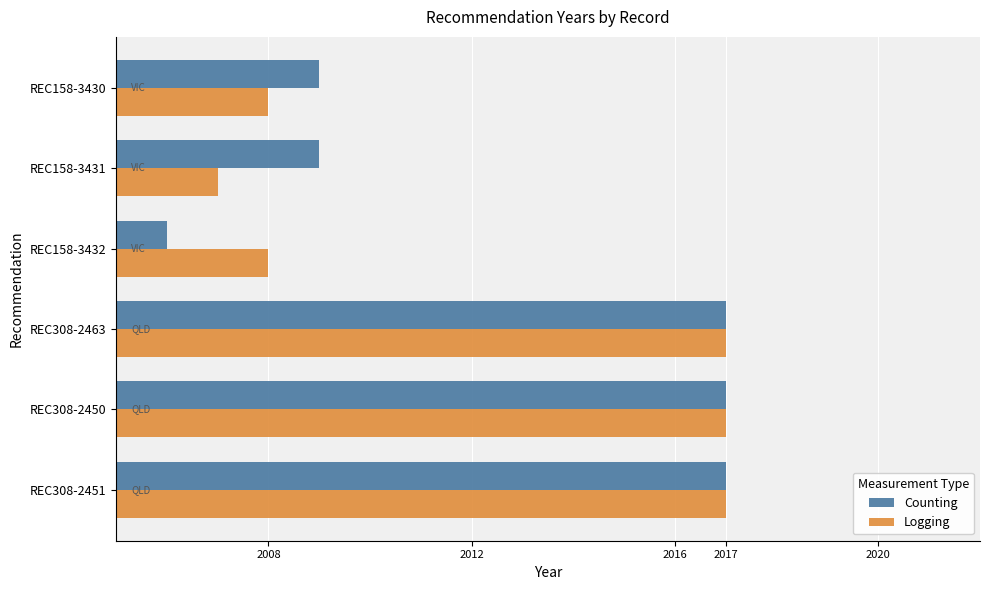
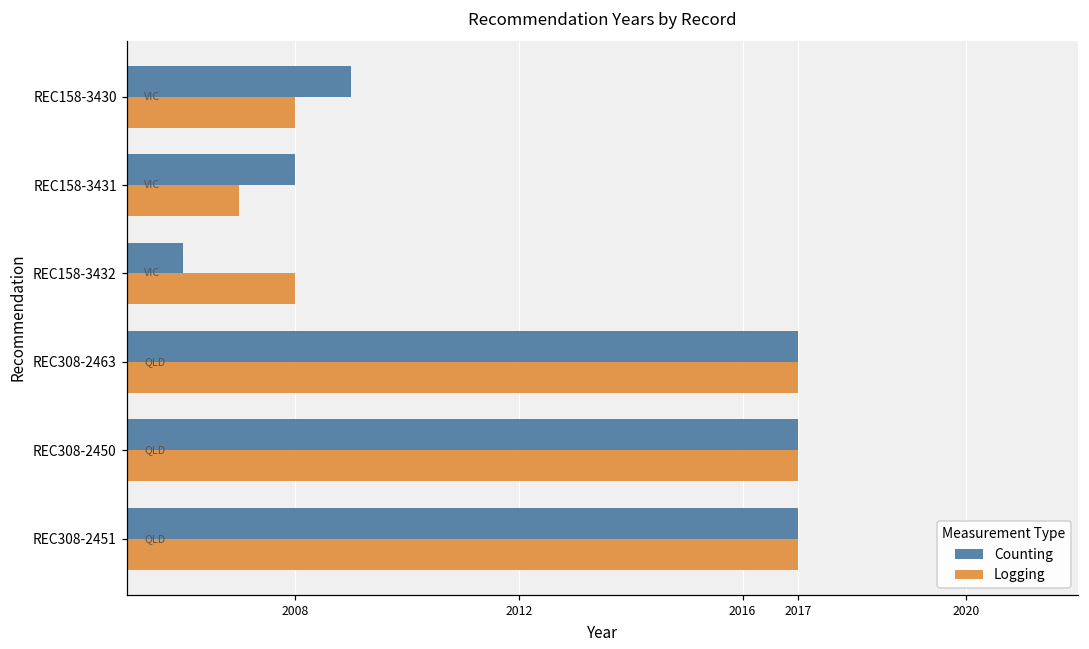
  {
    "Counting": {
      "REC158-3430": 2009,
-     "REC158-3431": 2009,
+     "REC158-3431": 2008,
      "REC158-3432": 2006,
      "REC308-2463": 2017,
      "REC308-2450": 2017,
      "REC308-2451": 2017
    },
    "Logging": {
      "REC158-3430": 2008,
      "REC158-3431": 2007,
      "REC158-3432": 2008,
      "REC308-2463": 2017,
      "REC308-2450": 2017,
      "REC308-2451": 2017
    }
  }
